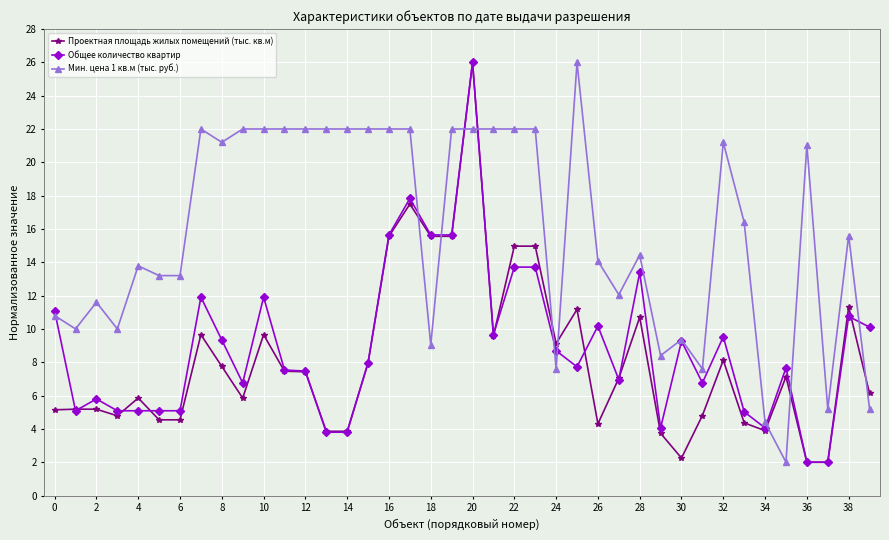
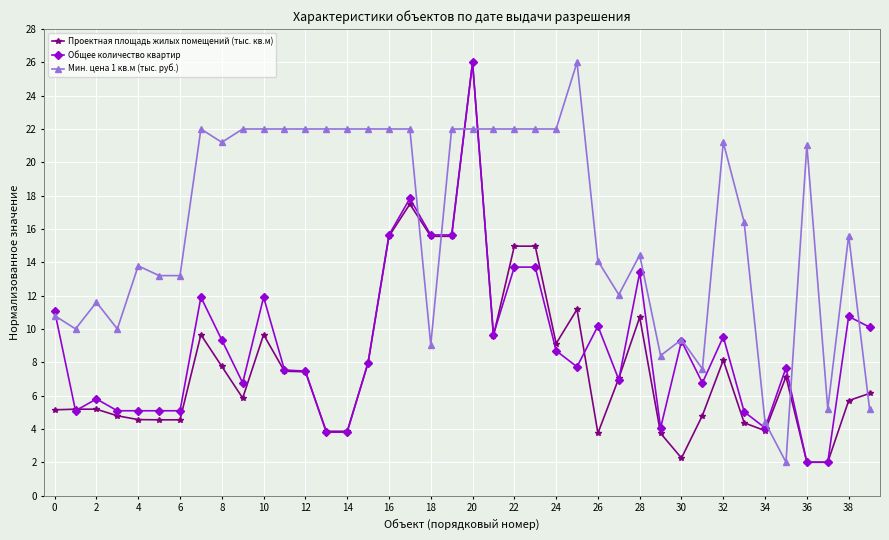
  {
    "Проектная площадь жилых помещений (тыс. кв.м)": {
      "0": 5.1,
      "2": 5.2,
-     "4": 5.9,
+     "4": 4.6,
      "6": 4.5,
      "8": 7.8,
      "10": 9.7,
      "22": 15.0,
      "24": 9.1,
-     "26": 4.3,
+     "26": 3.7,
      "28": 10.7,
      "30": 2.3,
      "32": 8.1,
      "34": 3.9,
-     "38": 11.3
+     "38": 5.7
    },
    "Общее количество квартир": {
      "0": 11.1,
      "2": 5.8,
      "4": 5.1,
      "6": 5.1,
      "8": 9.3,
      "10": 11.9,
      "22": 13.7,
      "24": 8.7,
      "26": 10.2,
      "28": 13.4,
      "32": 9.5,
      "34": 4.1,
      "38": 10.8
    },
    "Мин. цена 1 кв.м (тыс. руб.)": {
      "0": 10.8,
      "2": 11.6,
      "4": 13.8,
      "6": 13.2,
      "8": 21.2,
      "10": 22.0,
      "12": 22.0,
      "14": 22.0,
      "16": 22.0,
      "18": 9.0,
      "20": 22.0,
      "22": 22.0,
-     "24": 7.6,
+     "24": 22.0,
      "26": 14.1,
      "28": 14.4,
      "32": 21.2,
      "34": 4.4,
      "36": 21.0,
      "38": 15.6
    }
  }
